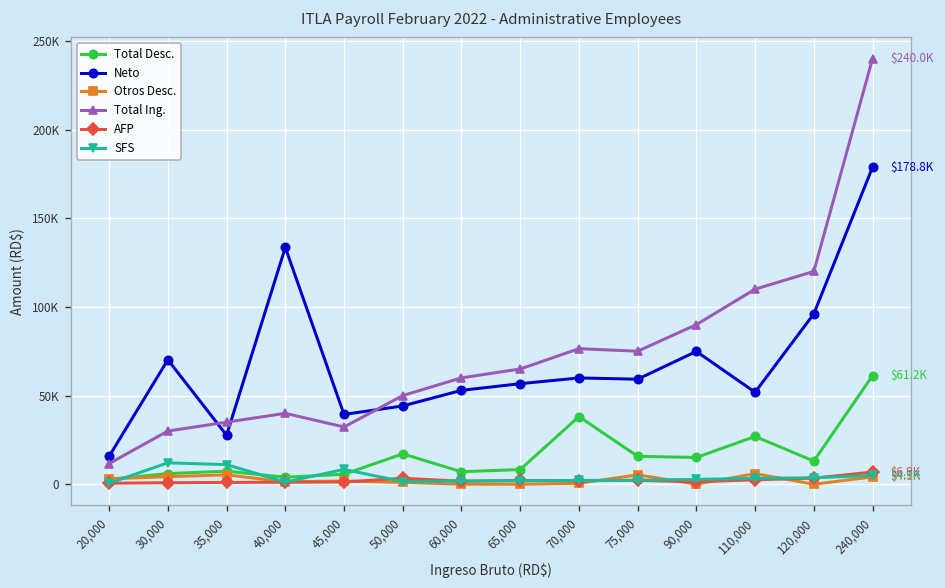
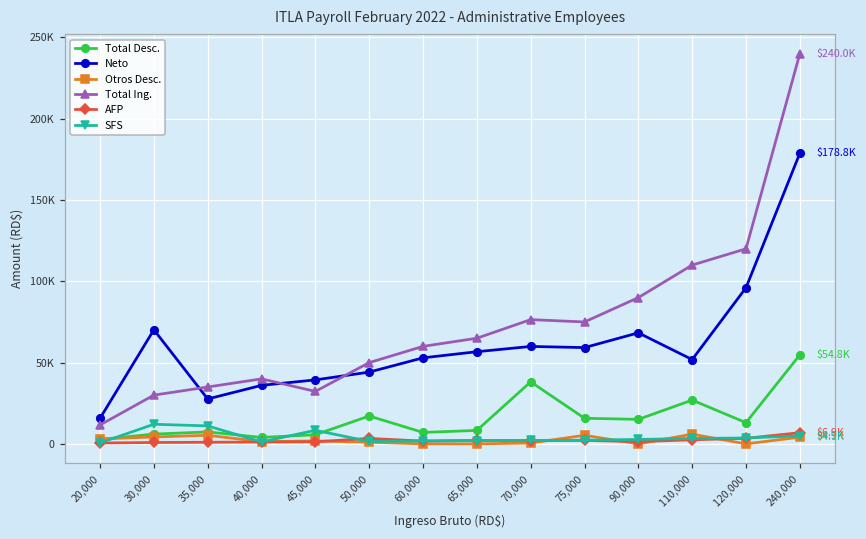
  {
    "Total Desc.": {
-     "240,000": "$61.2K"
+     "240,000": "$54.8K"
    },
    "Neto": {
      "20,000": "16000",
      "30,000": "70000",
      "35,000": "28000",
-     "40,000": "134000",
+     "40,000": "36000",
      "45,000": "39000",
      "50,000": "44000",
      "60,000": "53000",
      "65,000": "57000",
      "70,000": "60000",
      "75,000": "59000",
-     "90,000": "75000",
+     "90,000": "68000",
      "110,000": "52000",
      "120,000": "96000"
    },
    "Total Ing.": {
      "240,000": "$240.0K"
    },
    "SFS": {
      "30,000": "12000",
      "35,000": "11000",
      "45,000": "8000"
    }
  }
